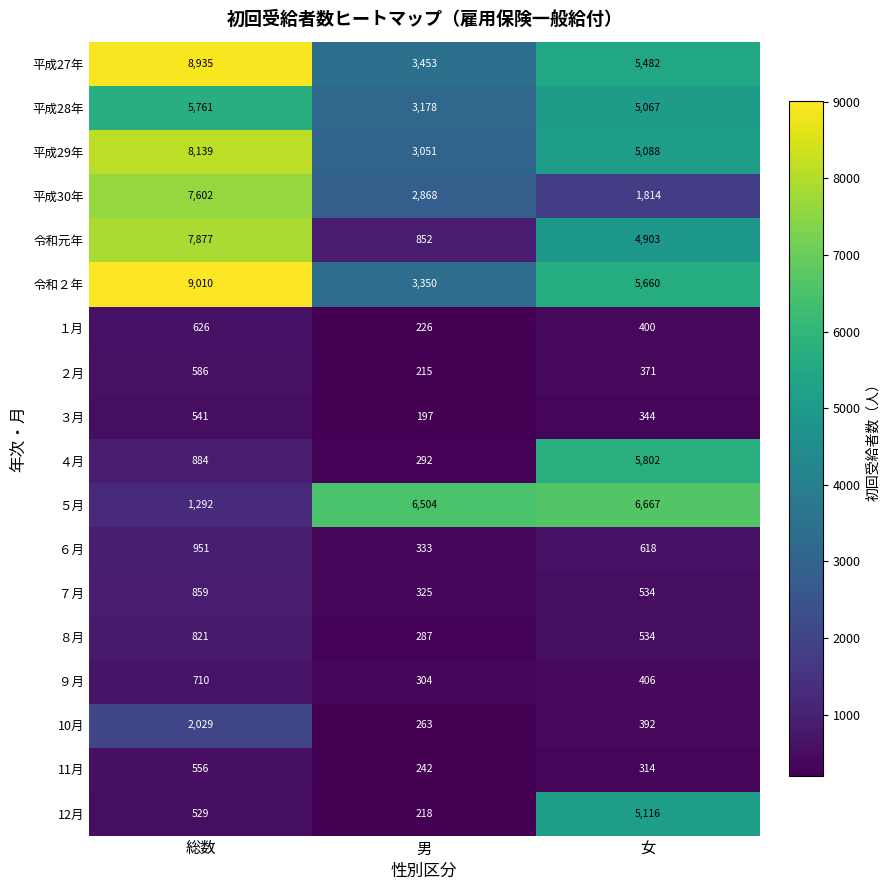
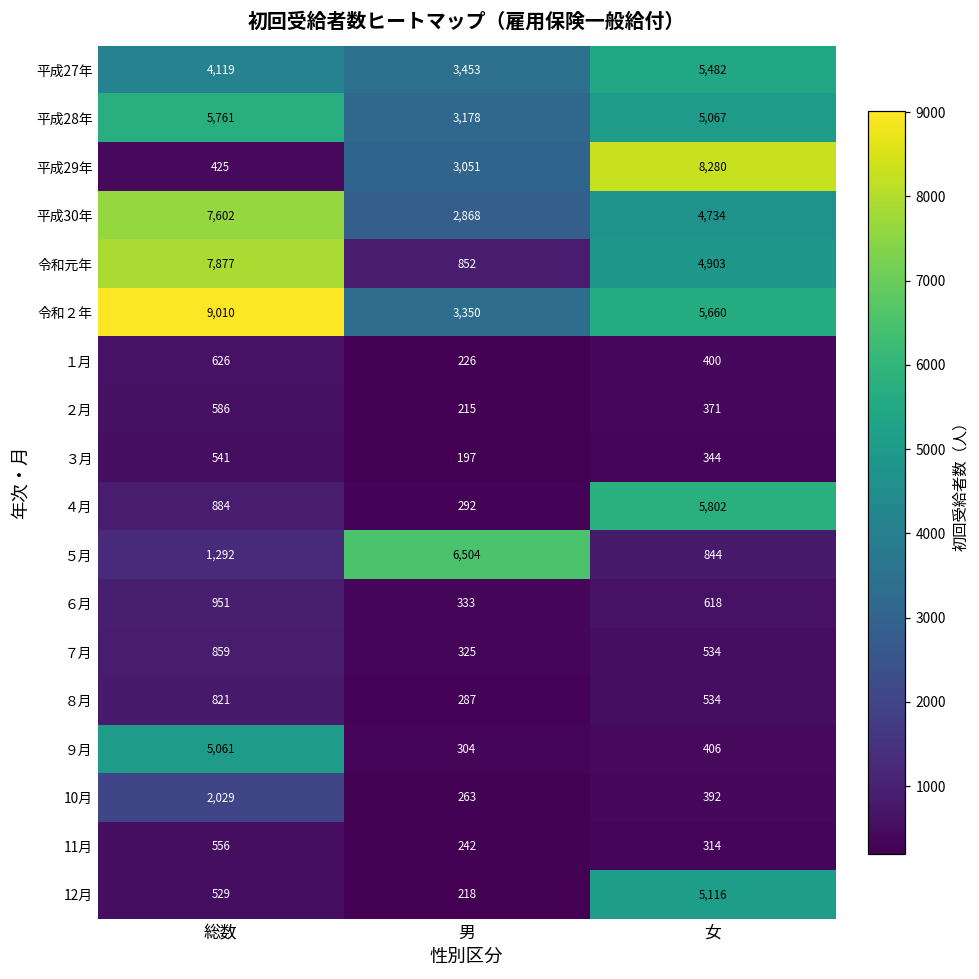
  {
    "平成27年": {
-     "総数": "8,935",
+     "総数": "4,119",
      "男": "3,453",
      "女": "5,482"
    },
    "平成28年": {
      "総数": "5,761",
      "男": "3,178",
      "女": "5,067"
    },
    "平成29年": {
-     "総数": "8,139",
+     "総数": "425",
      "男": "3,051",
-     "女": "5,088"
+     "女": "8,280"
    },
    "平成30年": {
      "総数": "7,602",
      "男": "2,868",
-     "女": "1,814"
+     "女": "4,734"
    },
    "令和元年": {
      "総数": "7,877",
      "男": "852",
      "女": "4,903"
    },
    "令和２年": {
      "総数": "9,010",
      "男": "3,350",
      "女": "5,660"
    },
    "１月": {
      "総数": "626",
      "男": "226",
      "女": "400"
    },
    "２月": {
      "総数": "586",
      "男": "215",
      "女": "371"
    },
    "３月": {
      "総数": "541",
      "男": "197",
      "女": "344"
    },
    "４月": {
      "総数": "884",
      "男": "292",
      "女": "5,802"
    },
    "５月": {
      "総数": "1,292",
      "男": "6,504",
-     "女": "6,667"
+     "女": "844"
    },
    "６月": {
      "総数": "951",
      "男": "333",
      "女": "618"
    },
    "７月": {
      "総数": "859",
      "男": "325",
      "女": "534"
    },
    "８月": {
      "総数": "821",
      "男": "287",
      "女": "534"
    },
    "９月": {
-     "総数": "710",
+     "総数": "5,061",
      "男": "304",
      "女": "406"
    },
    "10月": {
      "総数": "2,029",
      "男": "263",
      "女": "392"
    },
    "11月": {
      "総数": "556",
      "男": "242",
      "女": "314"
    },
    "12月": {
      "総数": "529",
      "男": "218",
      "女": "5,116"
    }
  }
